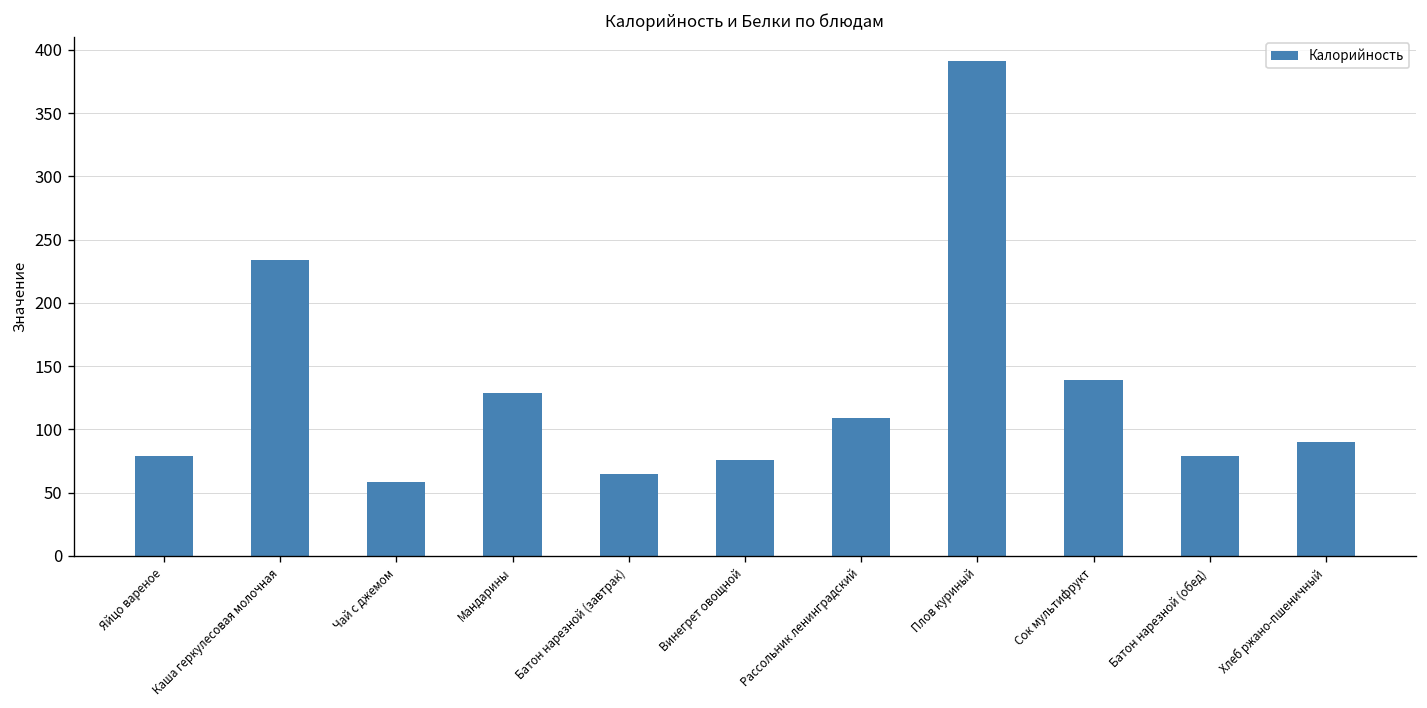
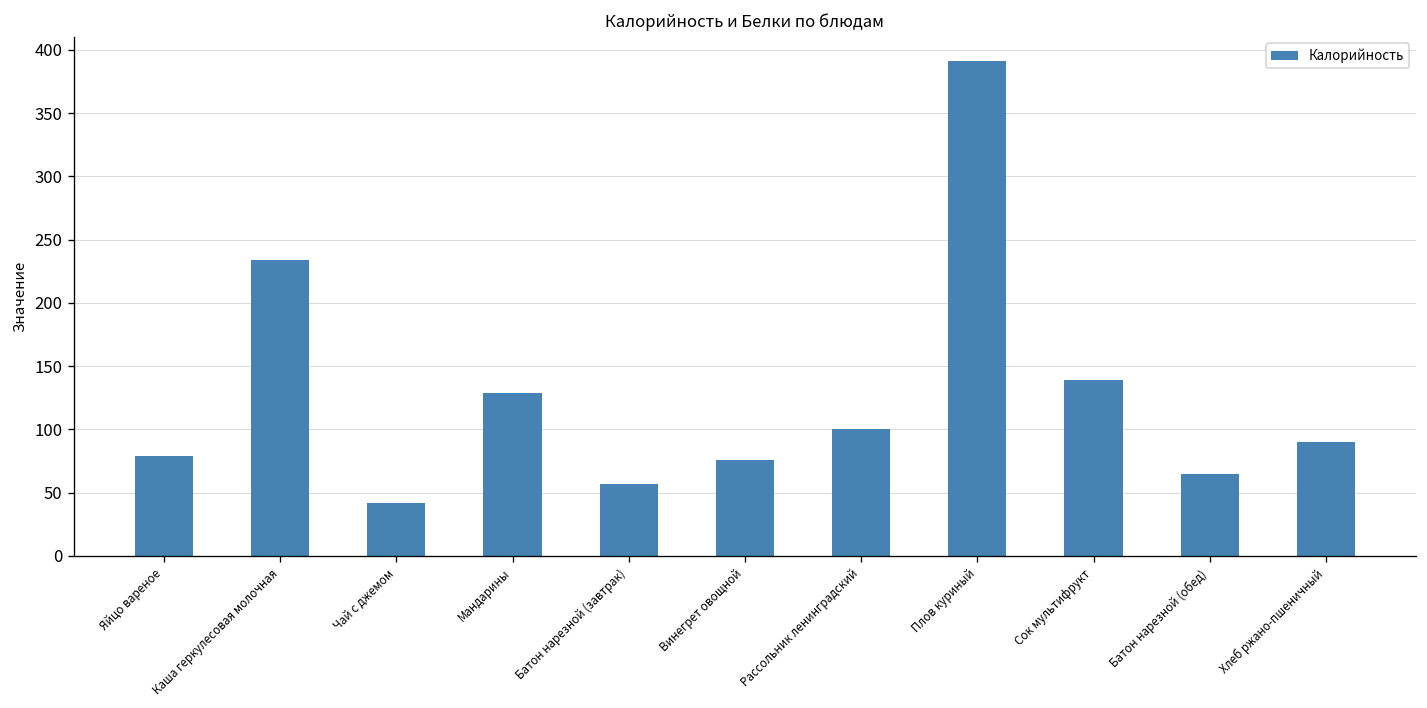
  {
    "Яйцо вареное": 79,
    "Каша геркулесовая молочная": 234,
-   "Чай с джемом": 58,
+   "Чай с джемом": 42,
    "Мандарины": 129,
-   "Батон нарезной (завтрак)": 65,
+   "Батон нарезной (завтрак)": 57,
    "Винегрет овощной": 76,
-   "Рассольник ленинградский": 109,
+   "Рассольник ленинградский": 100,
    "Плов куриный": 391,
    "Сок мультифрукт": 139,
-   "Батон нарезной (обед)": 79,
+   "Батон нарезной (обед)": 65,
    "Хлеб ржано-пшеничный": 90
  }
